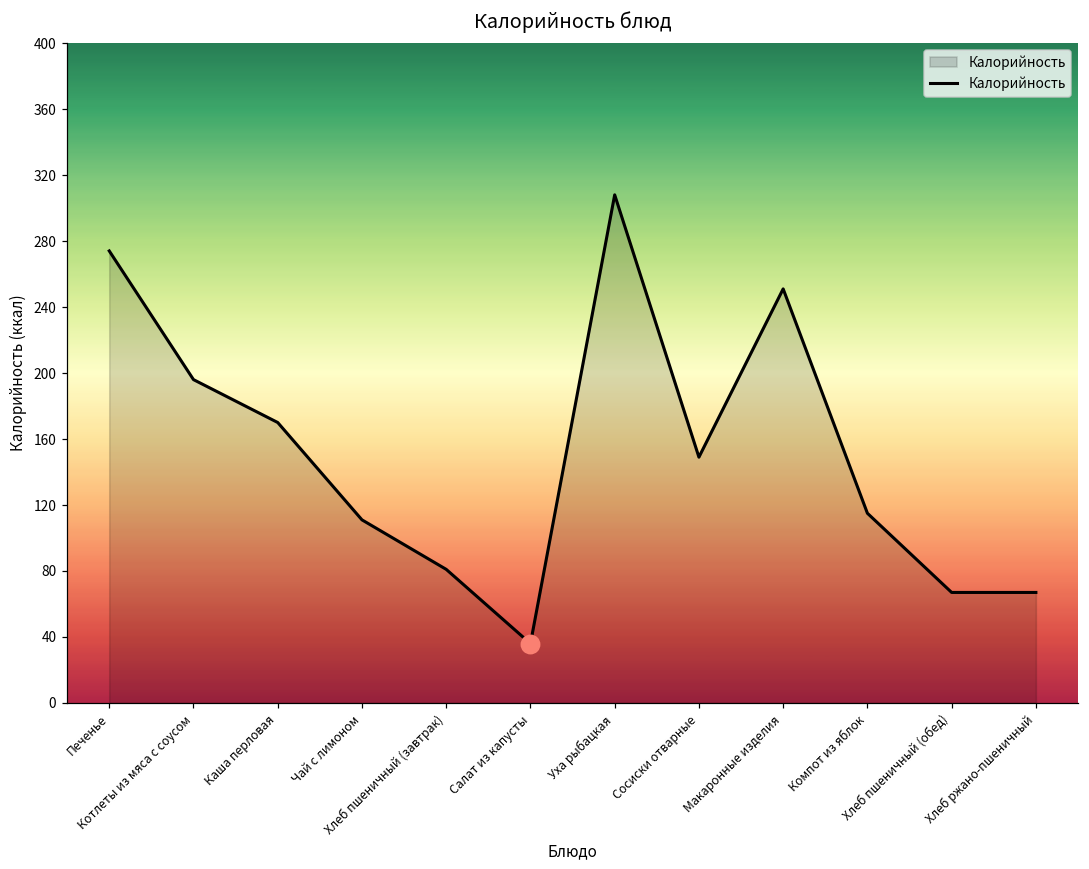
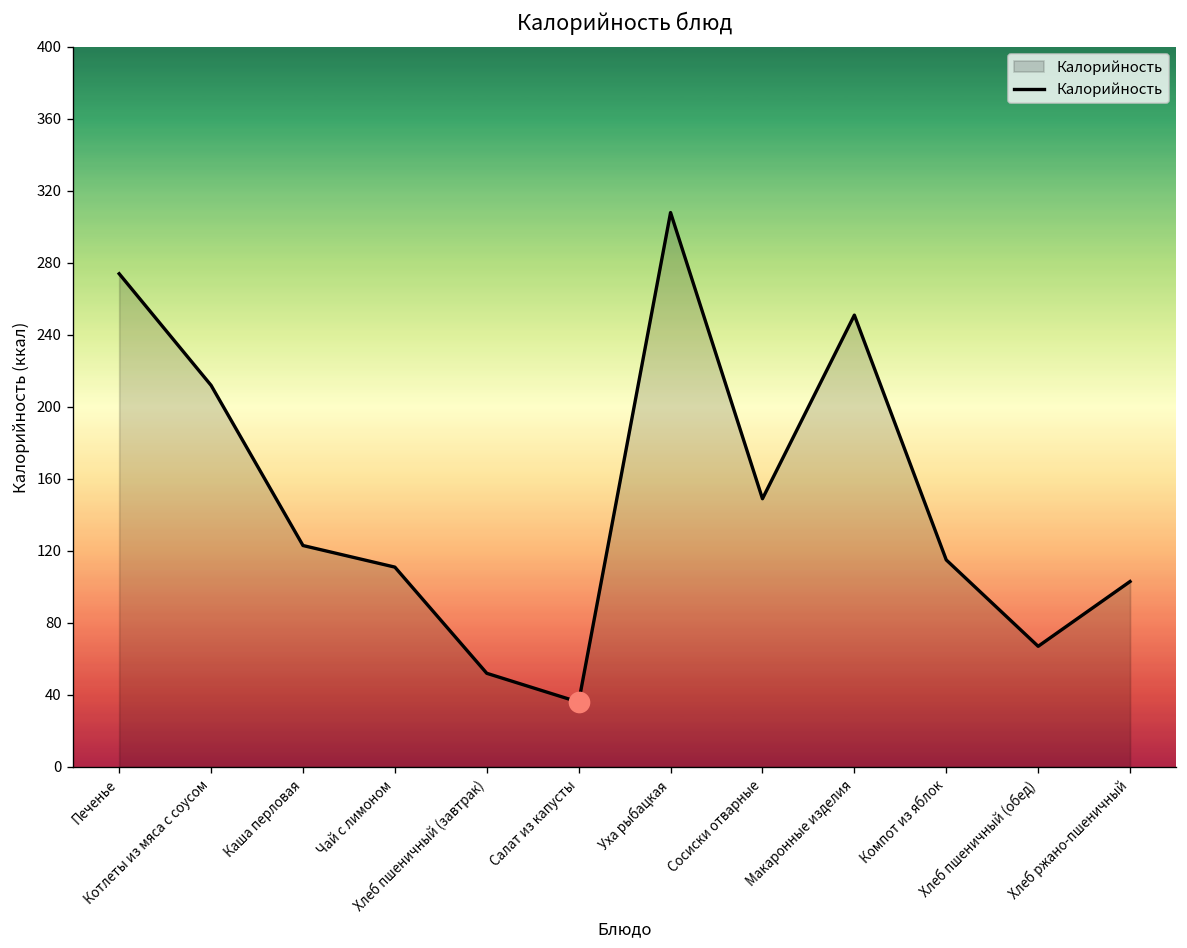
  {
    "Калорийность": {
      "Печенье": 274,
-     "Котлеты из мяса с соусом": 196,
-     "Каша перловая": 170,
+     "Котлеты из мяса с соусом": 212,
+     "Каша перловая": 123,
      "Чай с лимоном": 111,
-     "Хлеб пшеничный (завтрак)": 81,
+     "Хлеб пшеничный (завтрак)": 52,
      "Уха рыбацкая": 308,
      "Сосиски отварные": 149,
      "Макаронные изделия": 251,
      "Компот из яблок": 115,
      "Хлеб пшеничный (обед)": 67,
-     "Хлеб ржано-пшеничный": 67
+     "Хлеб ржано-пшеничный": 103
    }
  }
